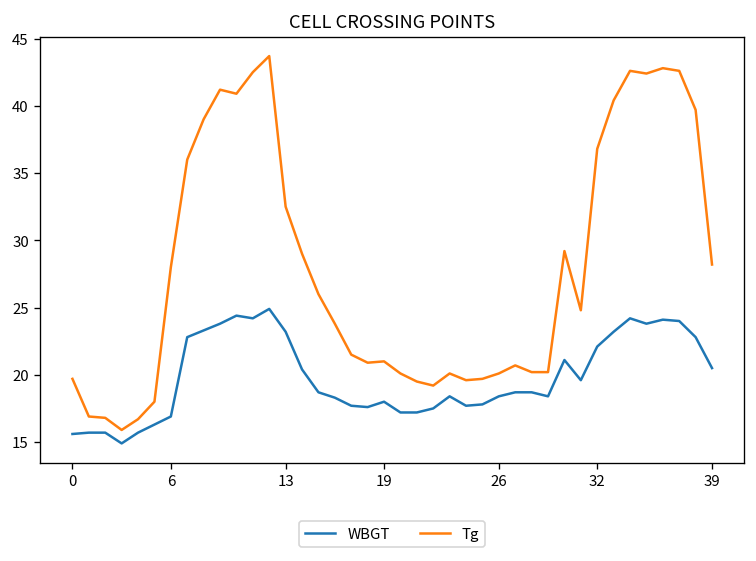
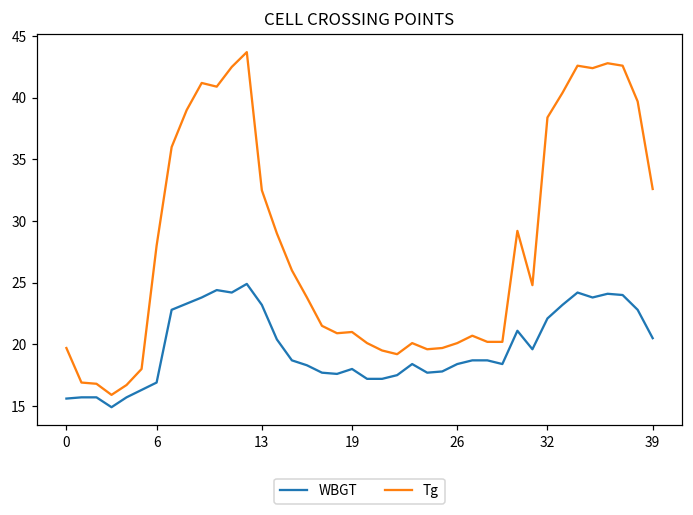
  {
    "WBGT": {
      "0": 15.6,
      "6": 16.9,
      "13": 23.2,
      "19": 18.0,
      "26": 18.4,
      "32": 22.1,
      "39": 20.5
    },
    "Tg": {
      "0": 19.7,
      "6": 28.0,
      "13": 32.5,
      "19": 21.0,
      "26": 20.1,
-     "32": 36.8,
-     "39": 28.2
+     "32": 38.4,
+     "39": 32.6
    }
  }
